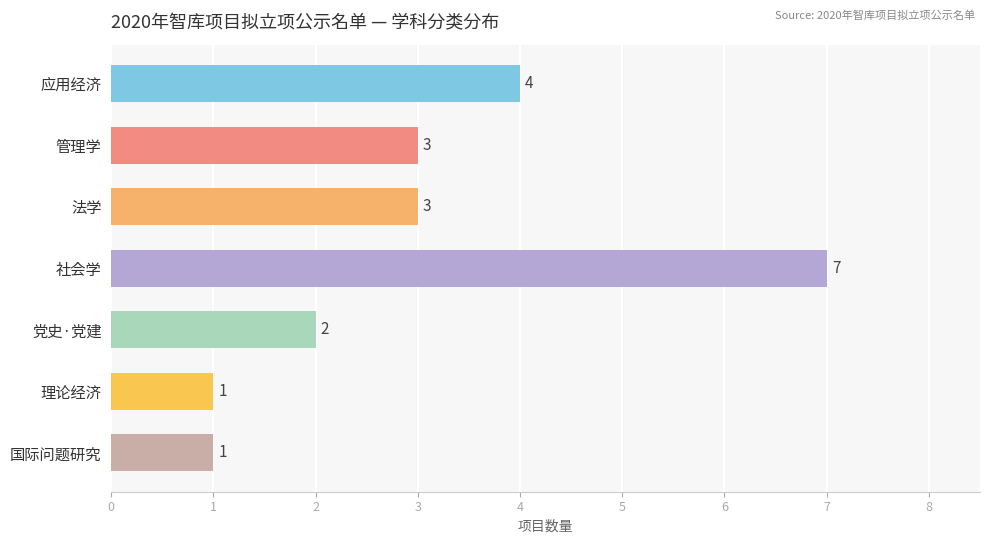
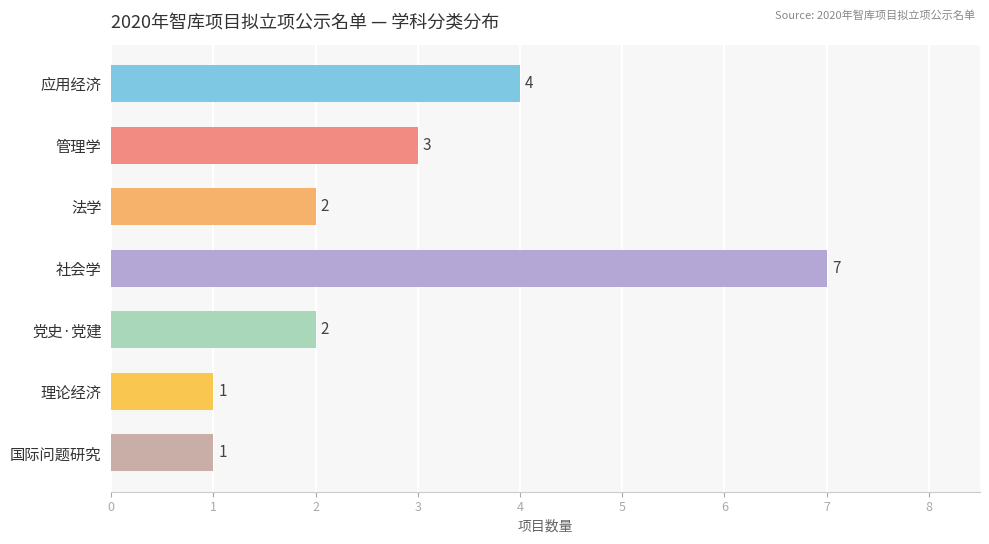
  {
    "应用经济": 4,
    "管理学": 3,
-   "法学": 3,
+   "法学": 2,
    "社会学": 7,
    "党史·党建": 2,
    "理论经济": 1,
    "国际问题研究": 1
  }
